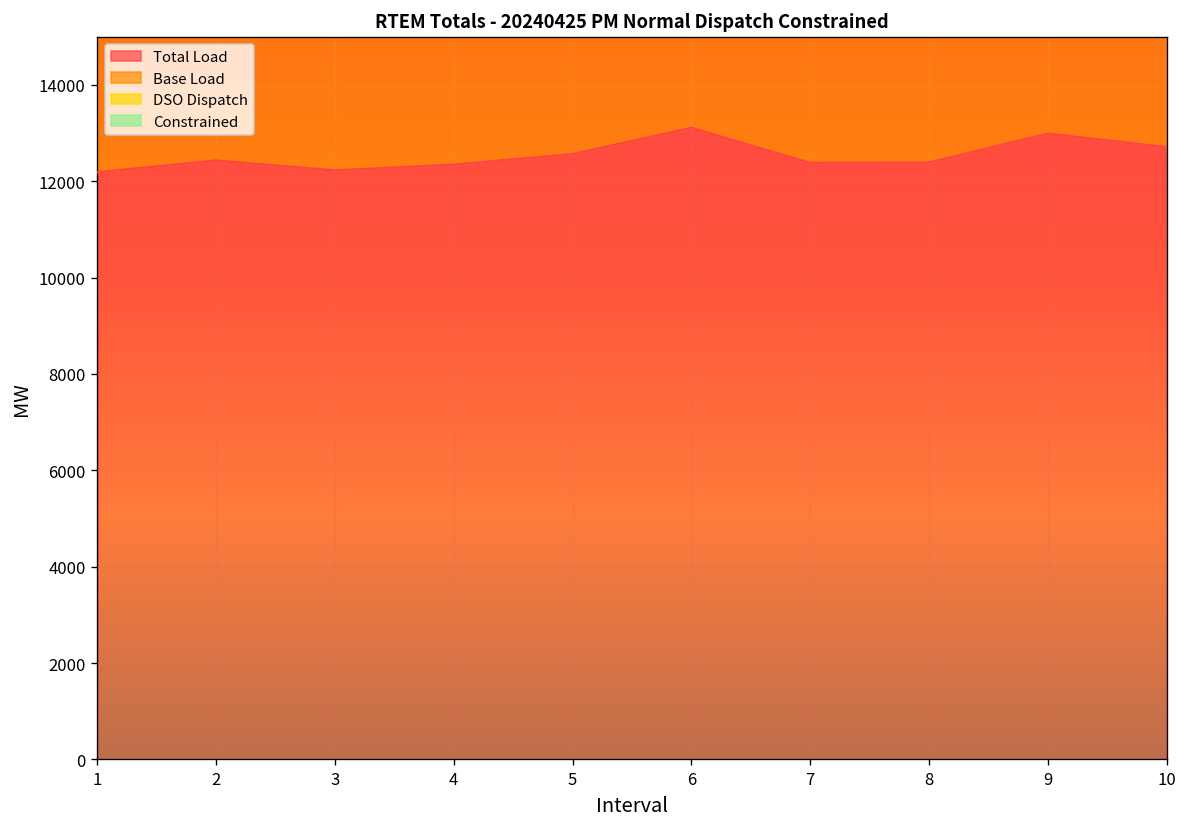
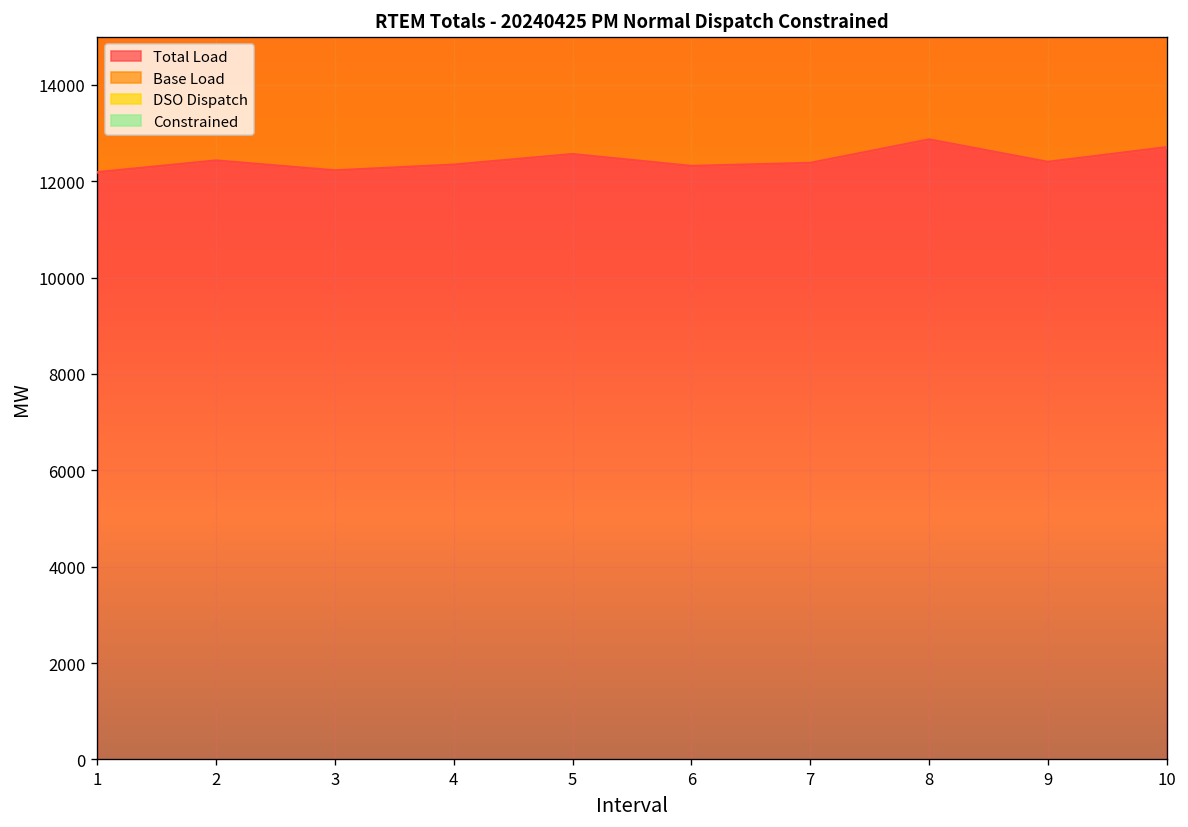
  {
    "Total Load": {
      "1": 12200,
      "2": 12400,
      "3": 12200,
      "4": 12300,
      "5": 12600,
-     "6": 13100,
+     "6": 12300,
      "7": 12400,
-     "8": 12400,
-     "9": 13000,
+     "8": 12900,
+     "9": 12400,
      "10": 12700
    }
  }
